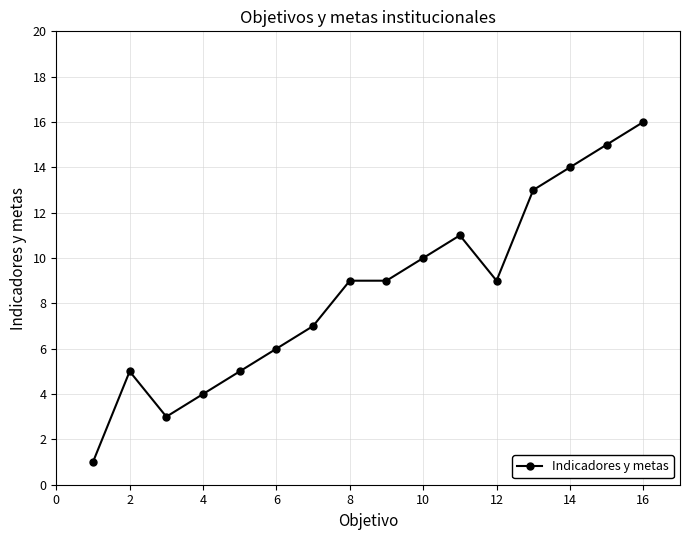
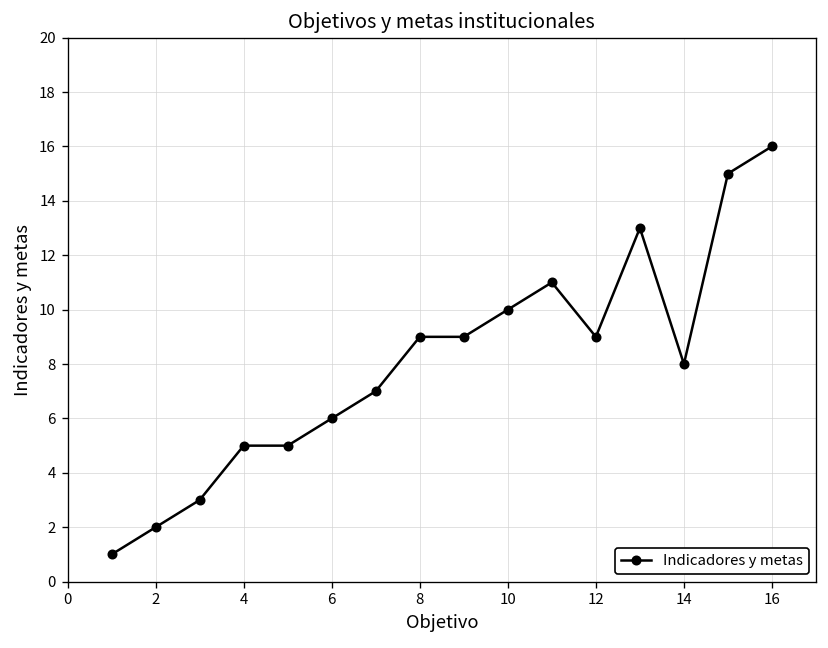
  {
-   "2": 5,
-   "4": 4,
+   "2": 2,
+   "4": 5,
    "6": 6,
    "8": 9,
    "10": 10,
    "12": 9,
-   "14": 14,
+   "14": 8,
    "16": 16
  }
